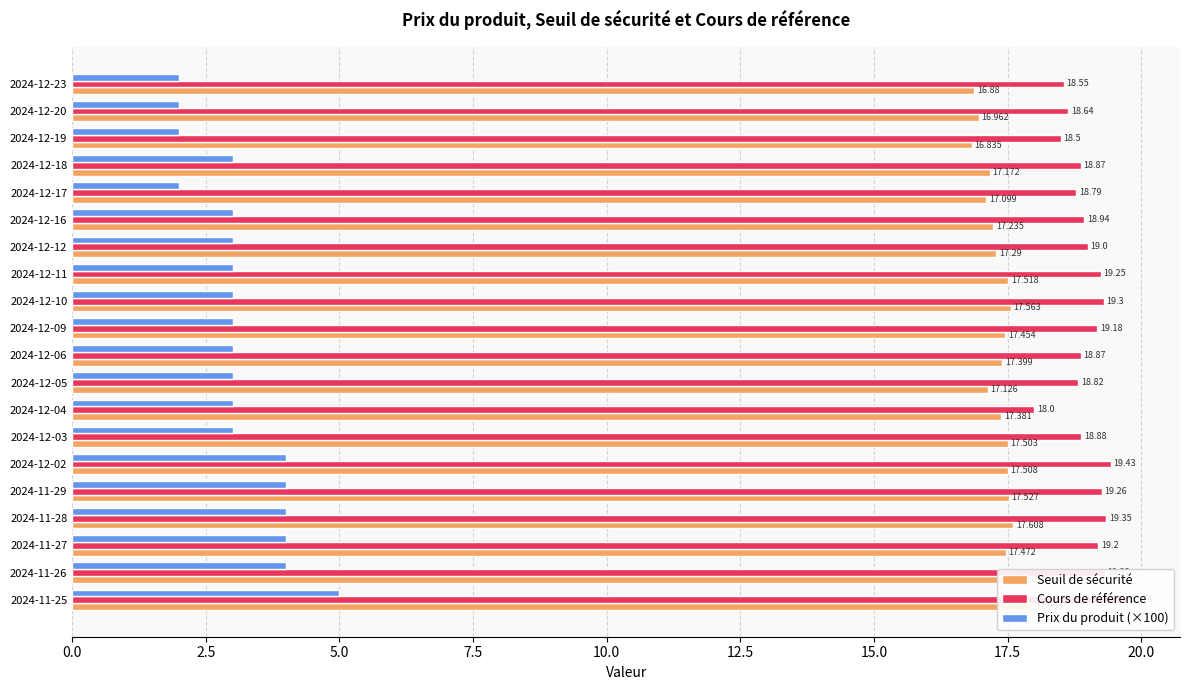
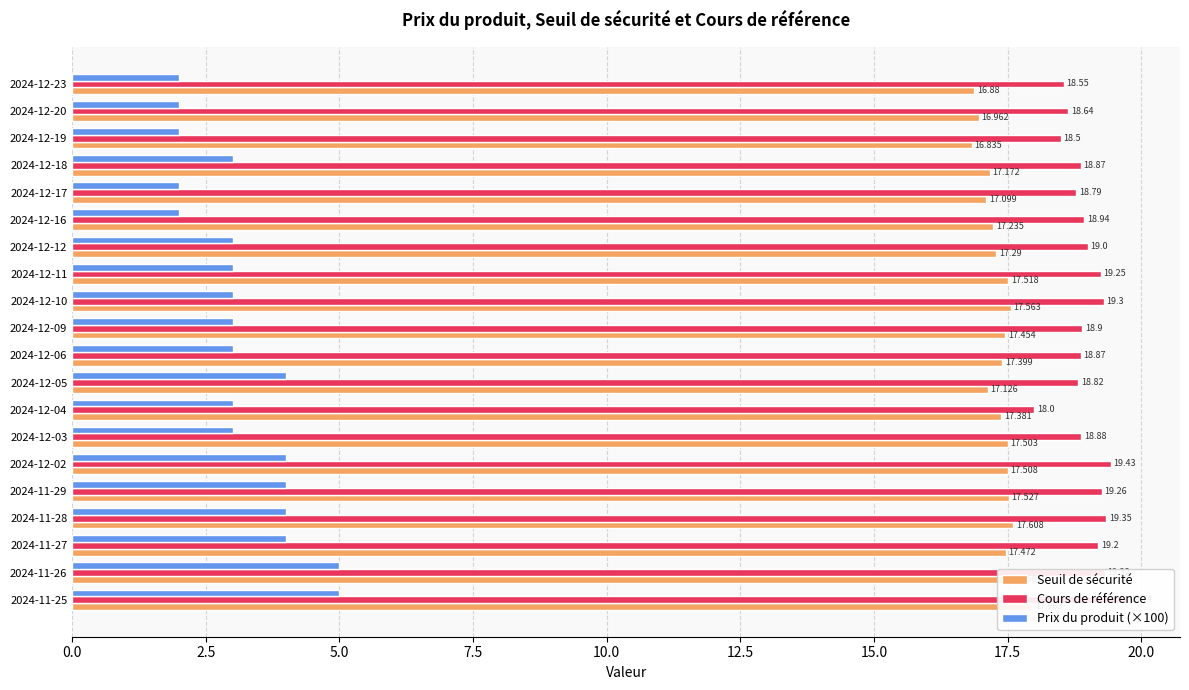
  {
    "Seuil de sécurité": {
      "2024-12-23": 16.88,
      "2024-12-20": 16.962,
      "2024-12-19": 16.835,
      "2024-12-18": 17.172,
      "2024-12-17": 17.099,
      "2024-12-16": 17.235,
      "2024-12-12": 17.29,
      "2024-12-11": 17.518,
      "2024-12-10": 17.563,
      "2024-12-09": 17.454,
      "2024-12-06": 17.399,
      "2024-12-05": 17.126,
      "2024-12-04": 17.381,
      "2024-12-03": 17.503,
      "2024-12-02": 17.508,
      "2024-11-29": 17.527,
      "2024-11-28": 17.608,
      "2024-11-27": 17.472
    },
    "Cours de référence": {
      "2024-12-23": 18.55,
      "2024-12-20": 18.64,
      "2024-12-19": 18.5,
      "2024-12-18": 18.87,
      "2024-12-17": 18.79,
      "2024-12-16": 18.94,
      "2024-12-12": 19.0,
      "2024-12-11": 19.25,
      "2024-12-10": 19.3,
-     "2024-12-09": 19.18,
+     "2024-12-09": 18.9,
      "2024-12-06": 18.87,
      "2024-12-05": 18.82,
      "2024-12-04": 18.0,
      "2024-12-03": 18.88,
      "2024-12-02": 19.43,
      "2024-11-29": 19.26,
      "2024-11-28": 19.35,
      "2024-11-27": 19.2
    },
    "Prix du produit (×100)": {
      "2024-12-23": 2.0,
      "2024-12-20": 2.0,
      "2024-12-19": 2.0,
      "2024-12-18": 3.0,
      "2024-12-17": 2.0,
-     "2024-12-16": 3.0,
+     "2024-12-16": 2.0,
      "2024-12-12": 3.0,
      "2024-12-11": 3.0,
      "2024-12-10": 3.0,
      "2024-12-09": 3.0,
      "2024-12-06": 3.0,
-     "2024-12-05": 3.0,
+     "2024-12-05": 4.0,
      "2024-12-04": 3.0,
      "2024-12-03": 3.0,
      "2024-12-02": 4.0,
      "2024-11-29": 4.0,
      "2024-11-28": 4.0,
      "2024-11-27": 4.0,
-     "2024-11-26": 4.0,
+     "2024-11-26": 5.0,
      "2024-11-25": 5.0
    }
  }
